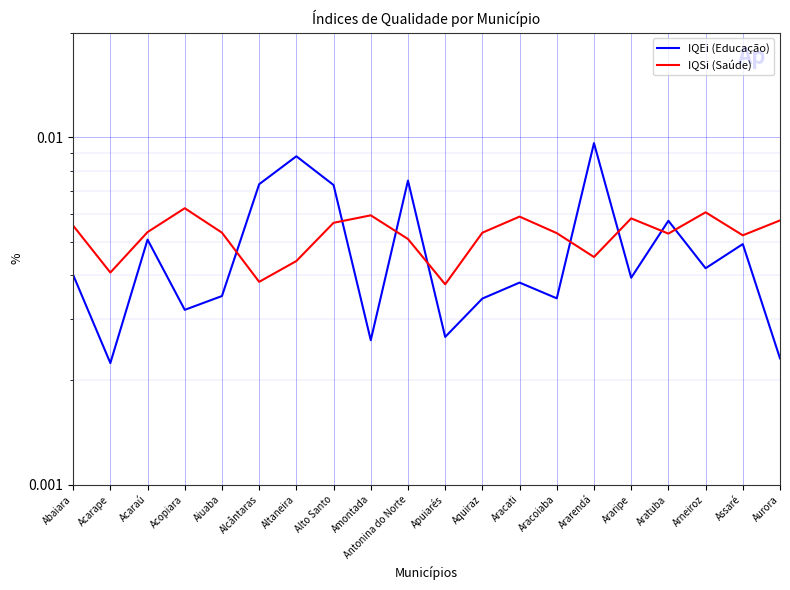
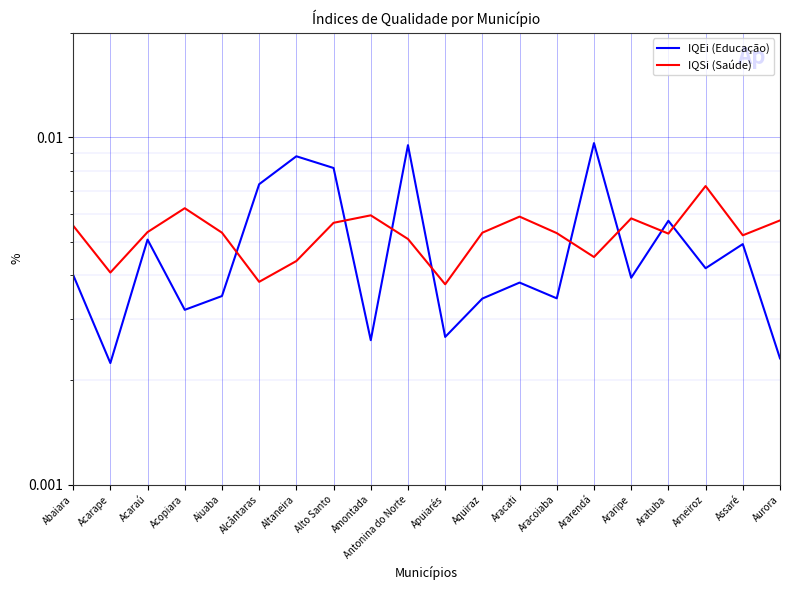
  {
    "IQEi (Educação)": {
      "Abaiara": 0.0040,
      "Acarape": 0.0022,
      "Acaraú": 0.0051,
      "Acopiara": 0.0032,
      "Aiuaba": 0.0035,
      "Alcântaras": 0.0073,
      "Altaneira": 0.0088,
-     "Alto Santo": 0.0073,
+     "Alto Santo": 0.0082,
      "Amontada": 0.0026,
-     "Antonina do Norte": 0.0075,
+     "Antonina do Norte": 0.0095,
      "Apuiarés": 0.0027,
      "Aquiraz": 0.0034,
      "Aracati": 0.0038,
      "Aracoiaba": 0.0034,
      "Ararendá": 0.0096,
      "Araripe": 0.0039,
      "Aratuba": 0.0057,
      "Arneiroz": 0.0042,
      "Assaré": 0.0049,
      "Aurora": 0.0023
    },
    "IQSi (Saúde)": {
      "Abaiara": 0.0056,
      "Acarape": 0.0041,
      "Acaraú": 0.0053,
      "Acopiara": 0.0062,
      "Aiuaba": 0.0053,
      "Alcântaras": 0.0038,
      "Altaneira": 0.0044,
      "Alto Santo": 0.0057,
      "Amontada": 0.0060,
      "Antonina do Norte": 0.0051,
      "Apuiarés": 0.0038,
      "Aquiraz": 0.0053,
      "Aracati": 0.0059,
      "Aracoiaba": 0.0053,
      "Ararendá": 0.0045,
      "Araripe": 0.0058,
      "Aratuba": 0.0053,
-     "Arneiroz": 0.0061,
+     "Arneiroz": 0.0072,
      "Assaré": 0.0052,
      "Aurora": 0.0058
    }
  }
